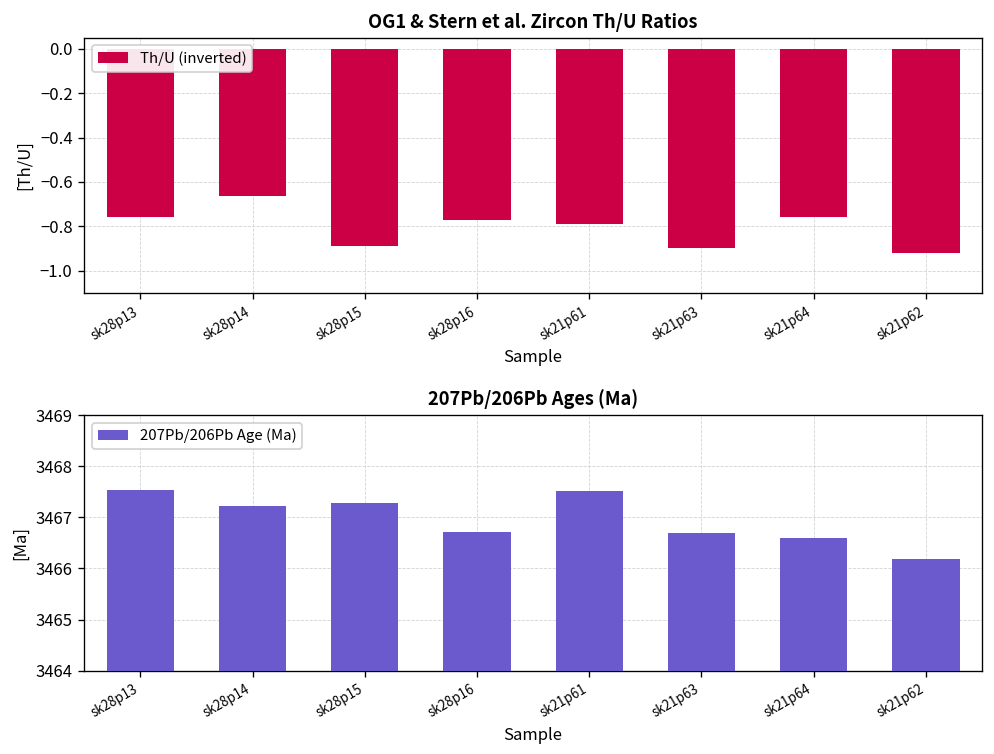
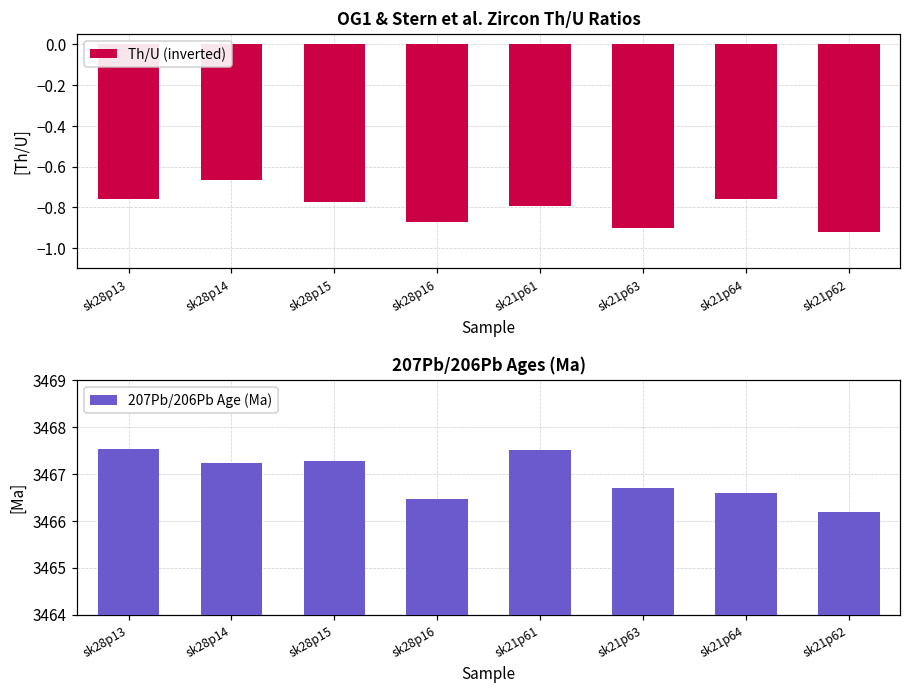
  {
    "OG1 & Stern et al. Zircon Th/U Ratios": {
      "sk28p13": -0.76,
      "sk28p14": -0.66,
-     "sk28p15": -0.89,
-     "sk28p16": -0.77,
+     "sk28p15": -0.77,
+     "sk28p16": -0.87,
      "sk21p61": -0.79,
      "sk21p63": -0.90,
      "sk21p64": -0.76,
      "sk21p62": -0.92
    },
    "207Pb/206Pb Ages (Ma)": {
      "sk28p13": 3467.5,
      "sk28p14": 3467.2,
      "sk28p15": 3467.3,
-     "sk28p16": 3466.7,
+     "sk28p16": 3466.5,
      "sk21p61": 3467.5,
      "sk21p63": 3466.7,
      "sk21p64": 3466.6,
      "sk21p62": 3466.2
    }
  }
